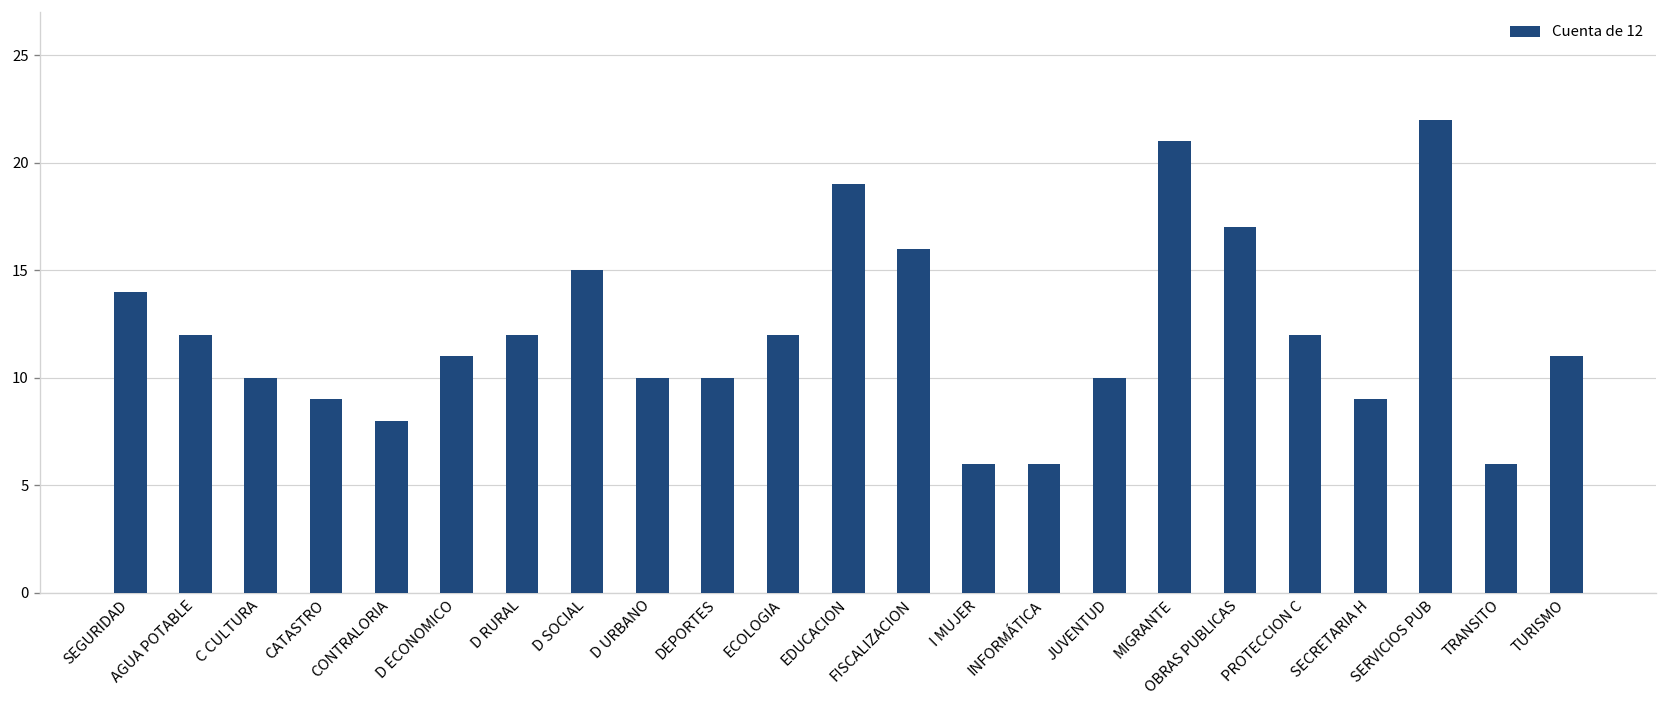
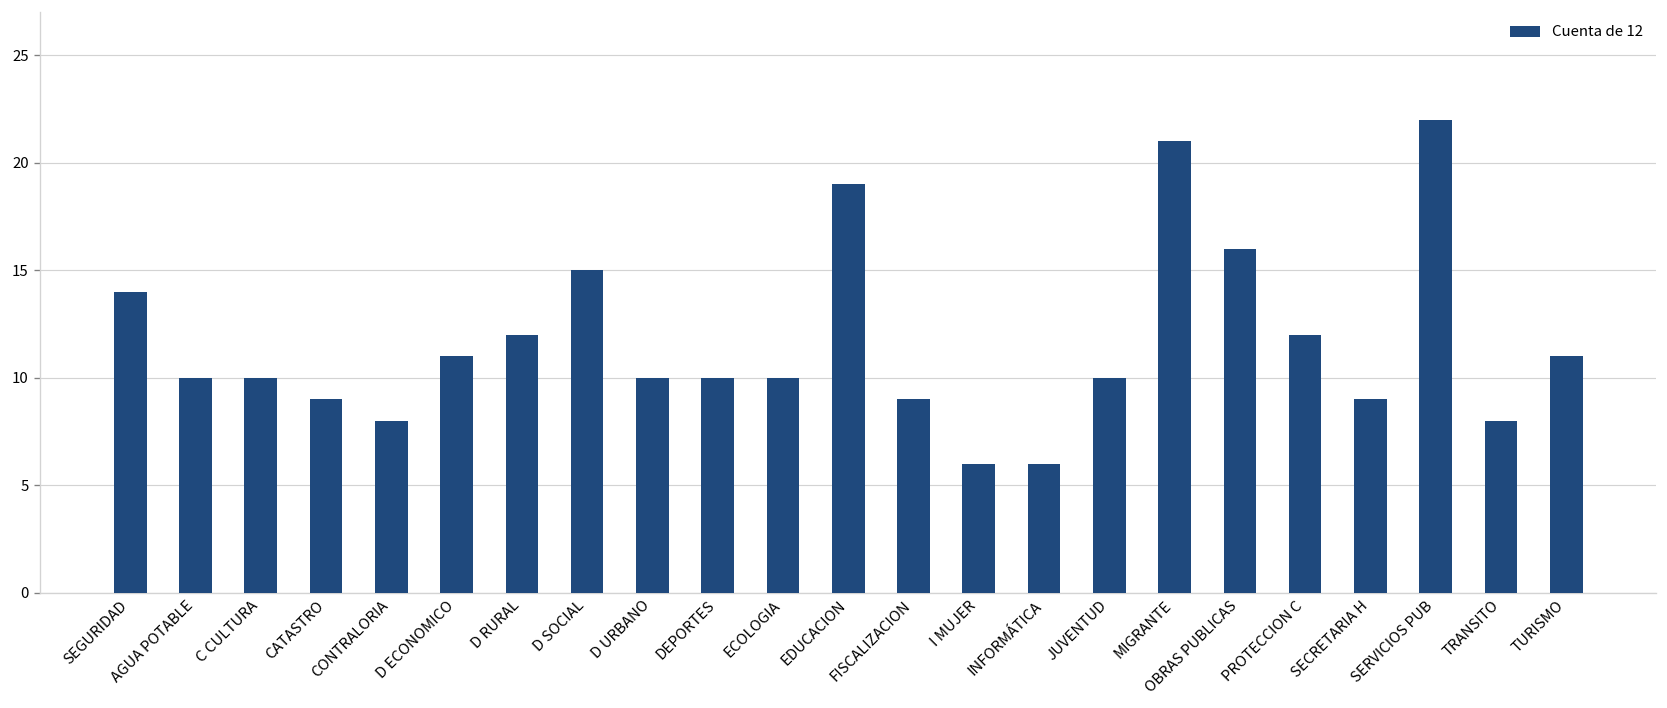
  {
    "SEGURIDAD": 14,
-   "AGUA POTABLE": 12,
+   "AGUA POTABLE": 10,
    "C CULTURA": 10,
    "CATASTRO": 9,
    "CONTRALORIA": 8,
    "D ECONOMICO": 11,
    "D RURAL": 12,
    "D SOCIAL": 15,
    "D URBANO": 10,
    "DEPORTES": 10,
-   "ECOLOGIA": 12,
+   "ECOLOGIA": 10,
    "EDUCACION": 19,
-   "FISCALIZACION": 16,
+   "FISCALIZACION": 9,
    "I MUJER": 6,
    "INFORMÁTICA": 6,
    "JUVENTUD": 10,
    "MIGRANTE": 21,
-   "OBRAS PUBLICAS": 17,
+   "OBRAS PUBLICAS": 16,
    "PROTECCION C": 12,
    "SECRETARIA H": 9,
    "SERVICIOS PUB": 22,
-   "TRANSITO": 6,
+   "TRANSITO": 8,
    "TURISMO": 11
  }
